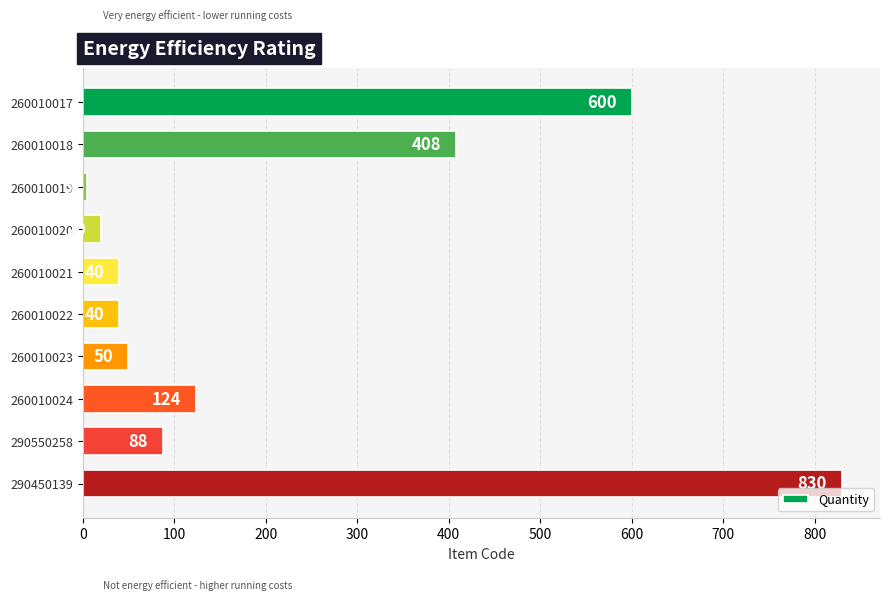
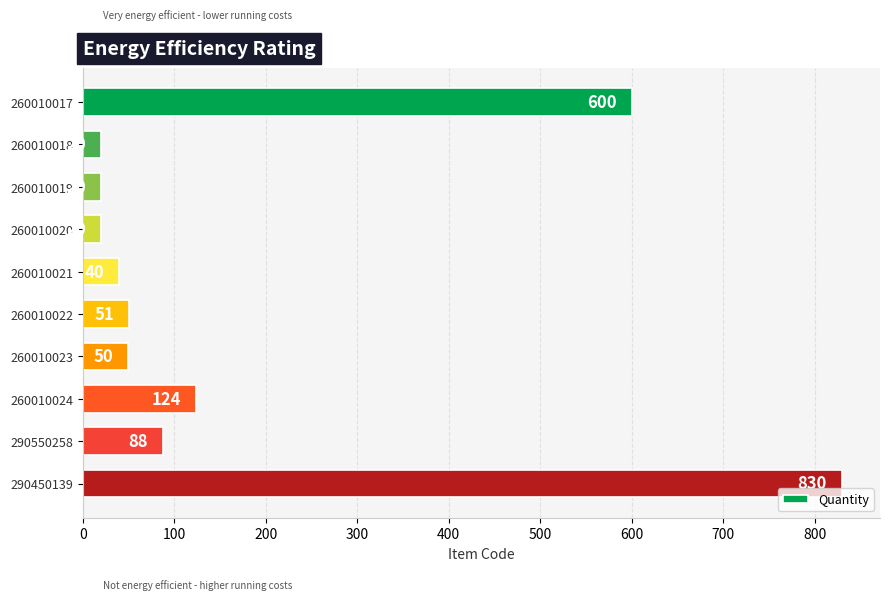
  {
    "260010017": 600,
-   "260010018": 410,
-   "260010019": 10,
+   "260010018": 20,
+   "260010019": 20,
    "260010021": 40,
-   "260010022": 40,
+   "260010022": 51,
    "260010023": 50,
    "260010024": 124,
    "290550258": 88
  }
